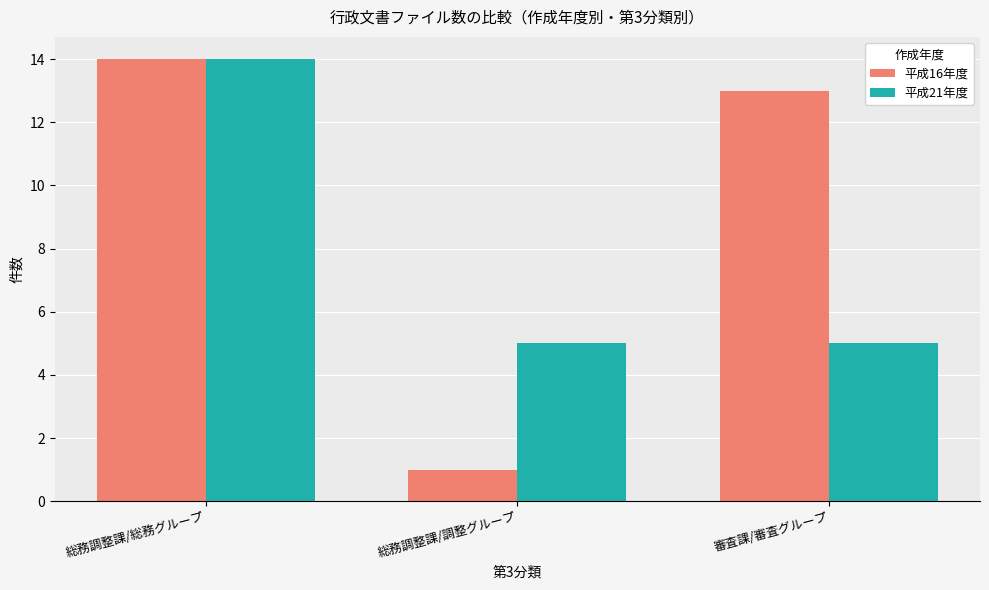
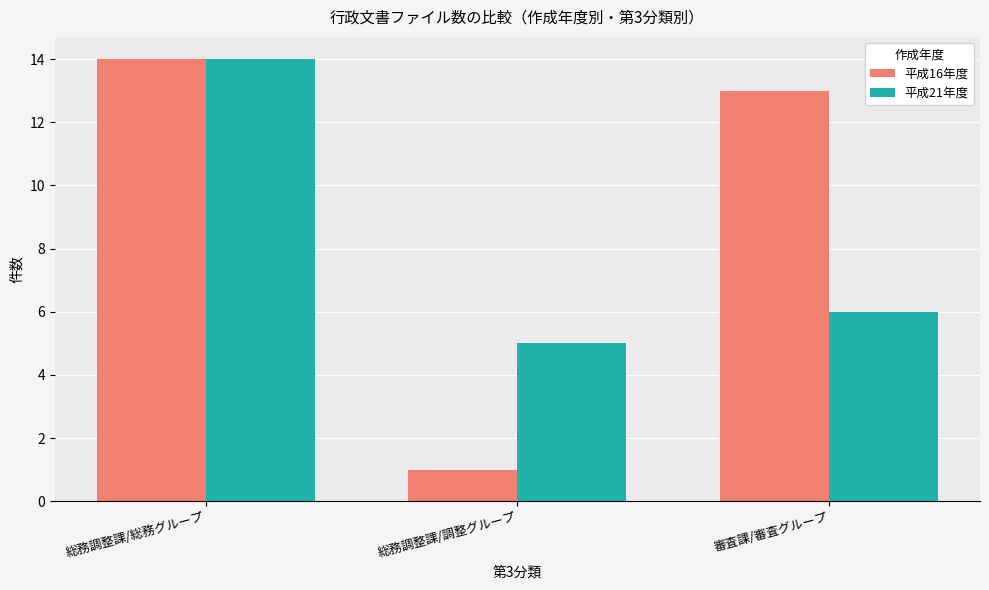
  {
    "平成16年度": {
      "総務調整課/総務グループ": 14,
      "総務調整課/調整グループ": 1,
      "審査課/審査グループ": 13
    },
    "平成21年度": {
      "総務調整課/総務グループ": 14,
      "総務調整課/調整グループ": 5,
-     "審査課/審査グループ": 5
+     "審査課/審査グループ": 6
    }
  }
